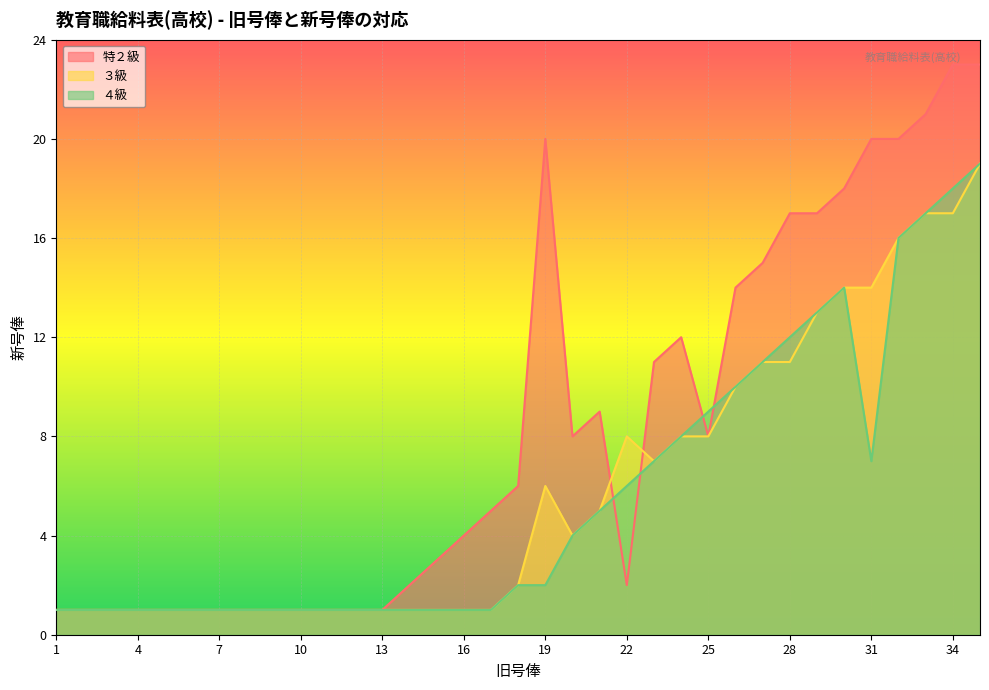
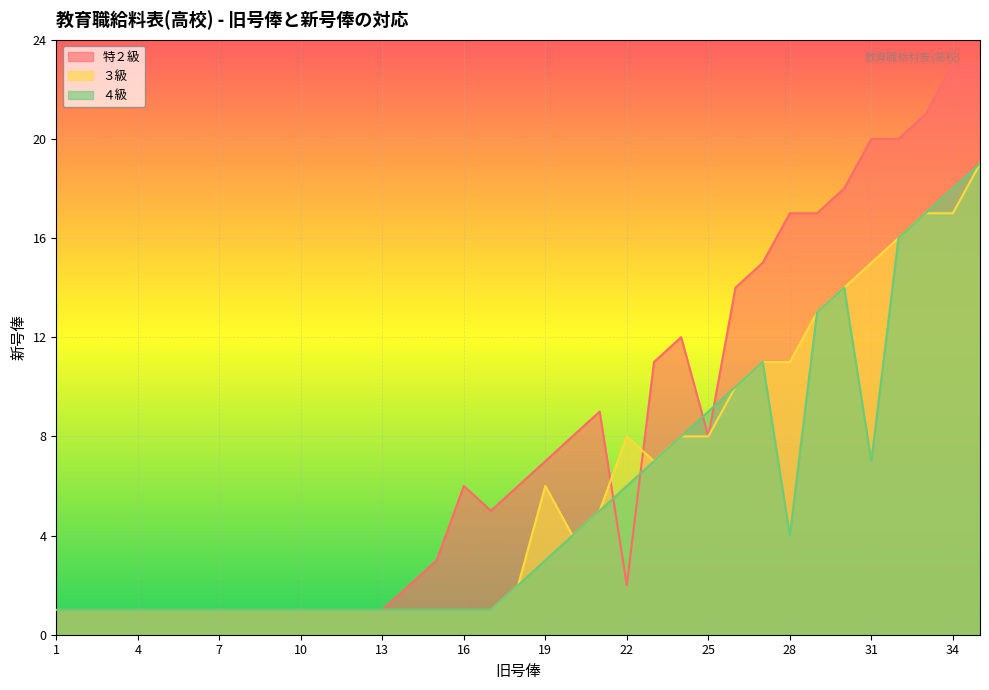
  {
    "特２級": {
-     "16": 4,
-     "19": 20,
+     "16": 6,
+     "19": 7,
      "22": 2,
      "28": 17,
      "31": 20,
      "34": 23
    },
    "３級": {
      "19": 6,
      "22": 8,
      "28": 11,
-     "31": 14,
+     "31": 15,
      "34": 17
    },
    "４級": {
-     "19": 2,
+     "19": 3,
      "22": 6,
      "25": 9,
-     "28": 12,
+     "28": 4,
      "31": 7,
      "34": 18
    }
  }
